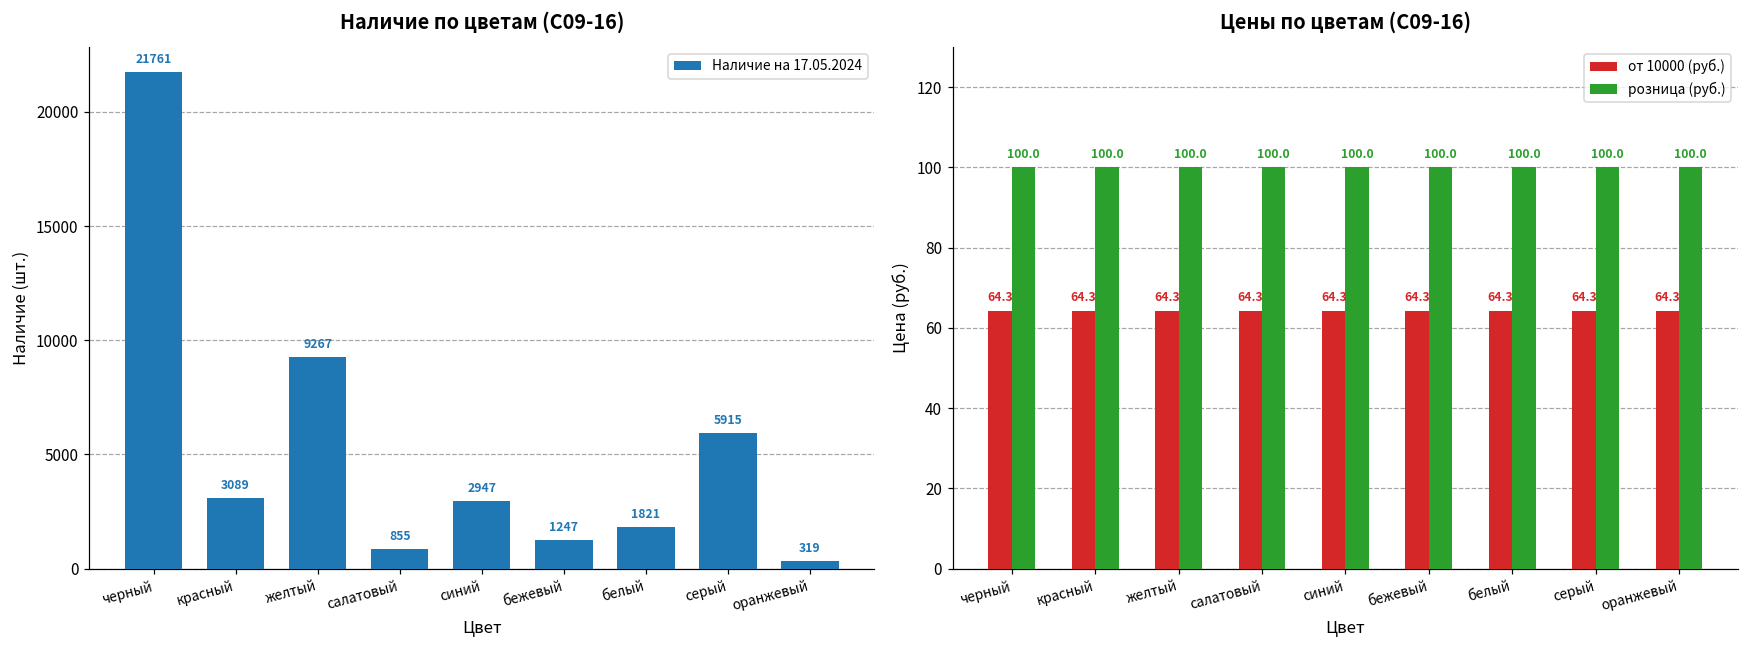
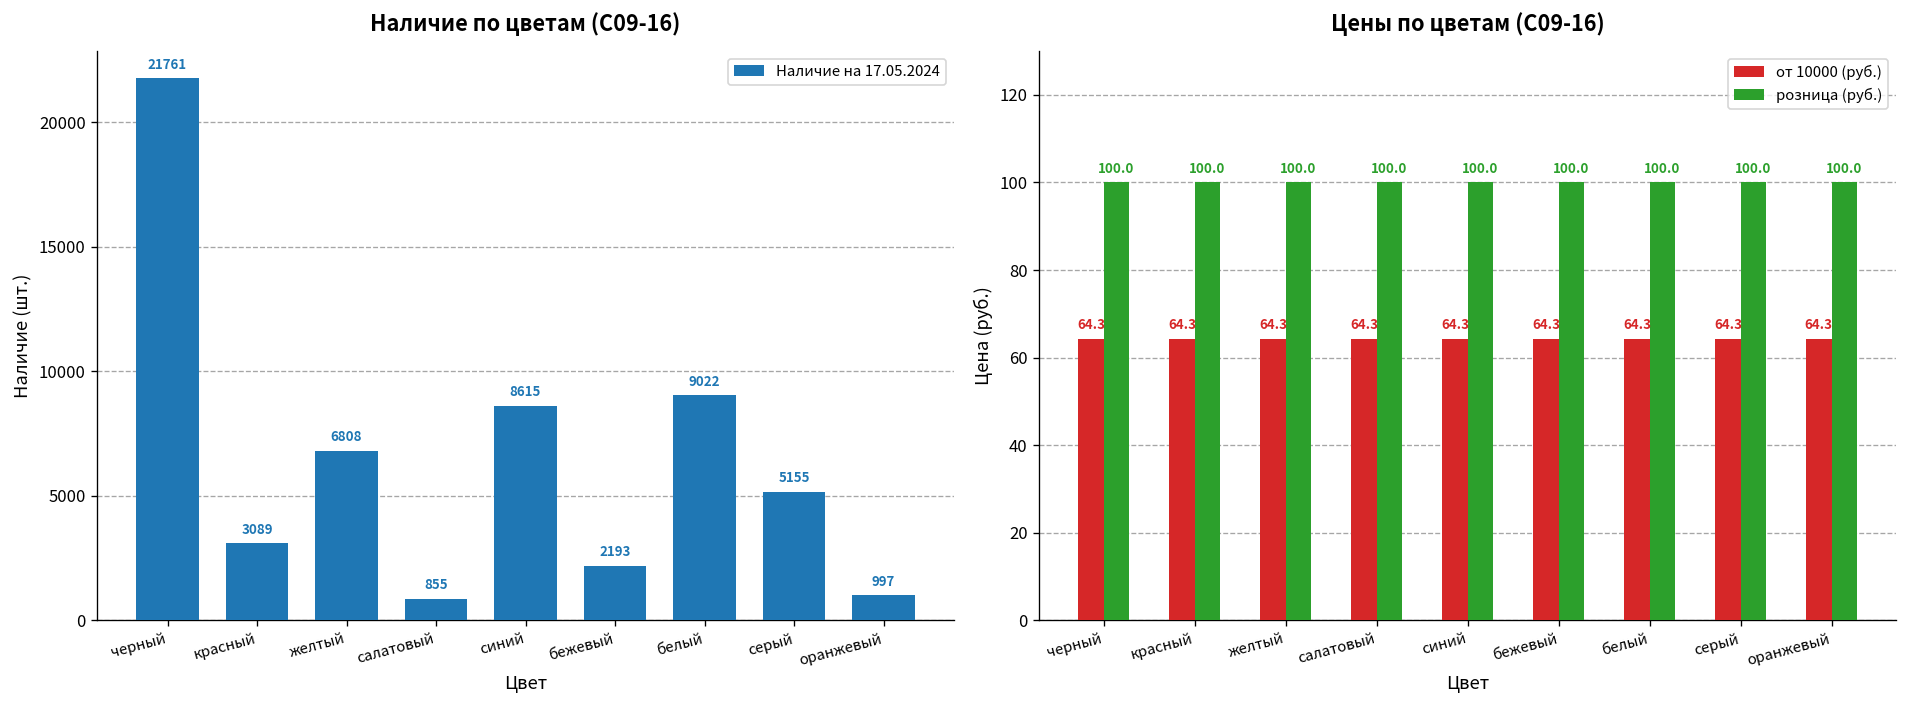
  {
    "Наличие по цветам (С09-16)": {
      "черный": 21761,
      "красный": 3089,
-     "желтый": 9267,
+     "желтый": 6808,
      "салатовый": 855,
-     "синий": 2947,
-     "бежевый": 1247,
-     "белый": 1821,
-     "серый": 5915,
-     "оранжевый": 319
+     "синий": 8615,
+     "бежевый": 2193,
+     "белый": 9022,
+     "серый": 5155,
+     "оранжевый": 997
    },
    "Цены по цветам (С09-16)": {
      "от 10000 (руб.)": {
        "черный": 64.3,
        "красный": 64.3,
        "желтый": 64.3,
        "салатовый": 64.3,
        "синий": 64.3,
        "бежевый": 64.3,
        "белый": 64.3,
        "серый": 64.3,
        "оранжевый": 64.3
      },
      "розница (руб.)": {
        "черный": 100.0,
        "красный": 100.0,
        "желтый": 100.0,
        "салатовый": 100.0,
        "синий": 100.0,
        "бежевый": 100.0,
        "белый": 100.0,
        "серый": 100.0,
        "оранжевый": 100.0
      }
    }
  }
